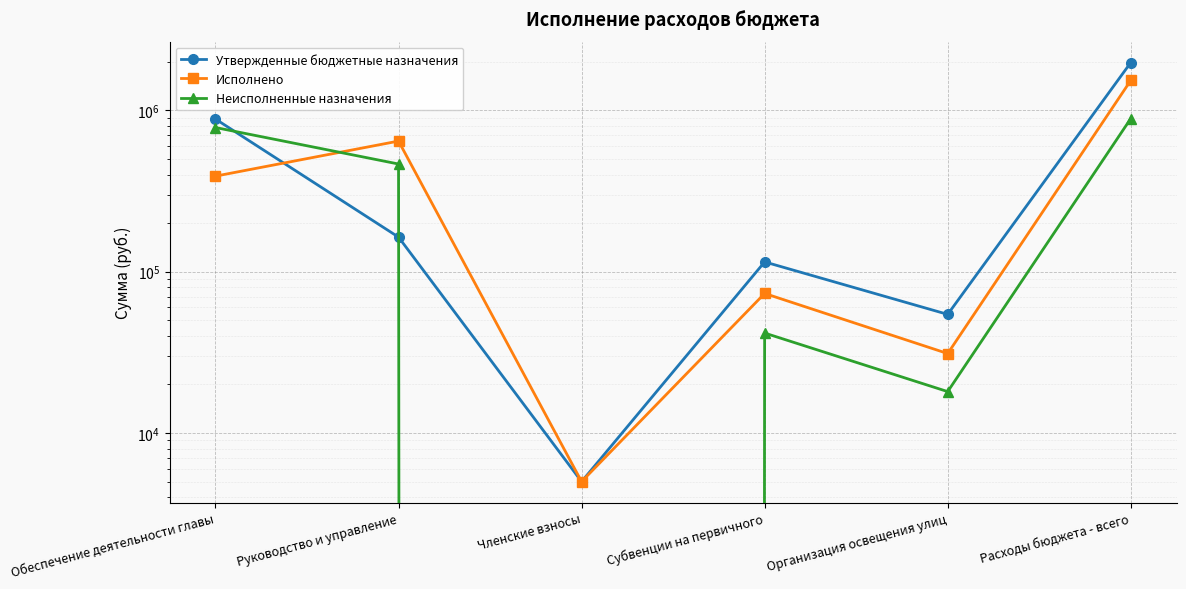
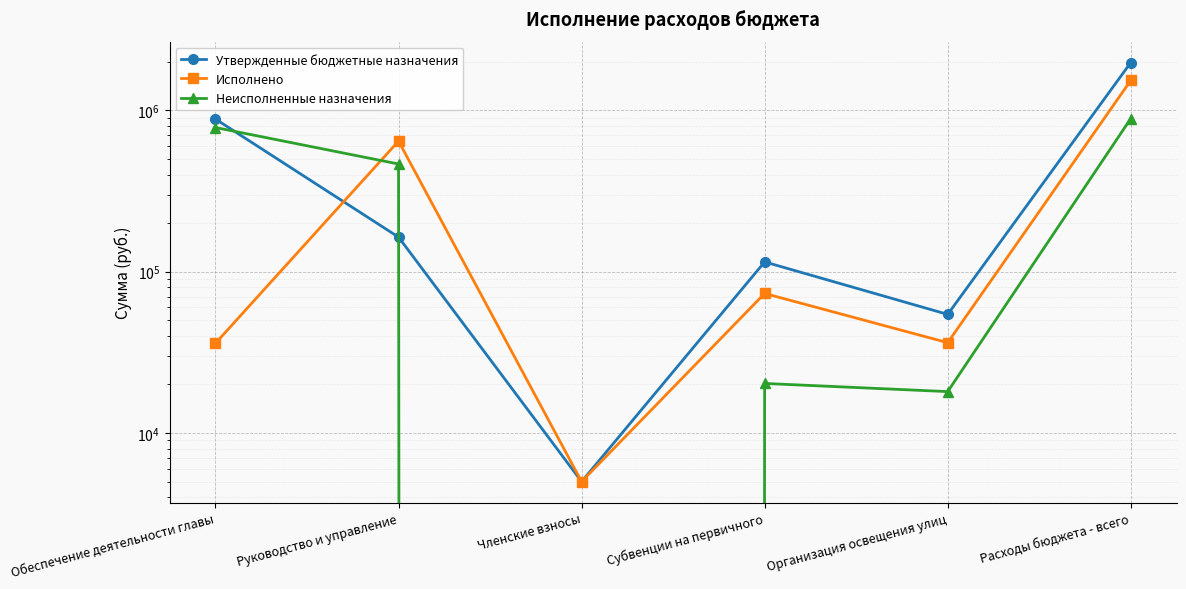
  {
    "Утвержденные бюджетные назначения": {
      "Обеспечение деятельности главы": 900000,
      "Руководство и управление": 160000,
      "Субвенции на первичного": 110000,
      "Организация освещения улиц": 54000,
      "Расходы бюджета - всего": 2000000
    },
    "Исполнено": {
-     "Обеспечение деятельности главы": 390000,
+     "Обеспечение деятельности главы": 36000,
      "Руководство и управление": 640000,
      "Субвенции на первичного": 70000,
-     "Организация освещения улиц": 31000,
+     "Организация освещения улиц": 36000,
      "Расходы бюджета - всего": 1500000
    },
    "Неисполненные назначения": {
      "Обеспечение деятельности главы": 800000,
      "Руководство и управление": 460000,
-     "Субвенции на первичного": 42000,
+     "Субвенции на первичного": 20000,
      "Организация освещения улиц": 18000,
      "Расходы бюджета - всего": 900000
    }
  }
